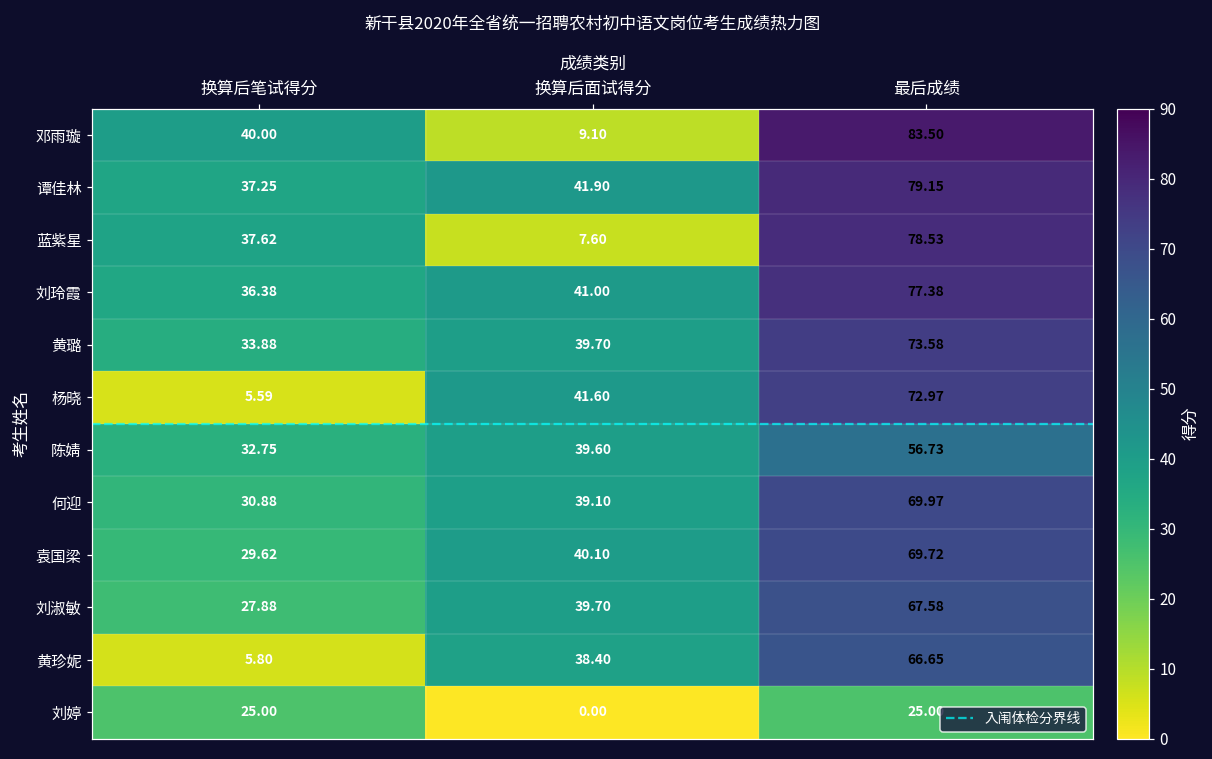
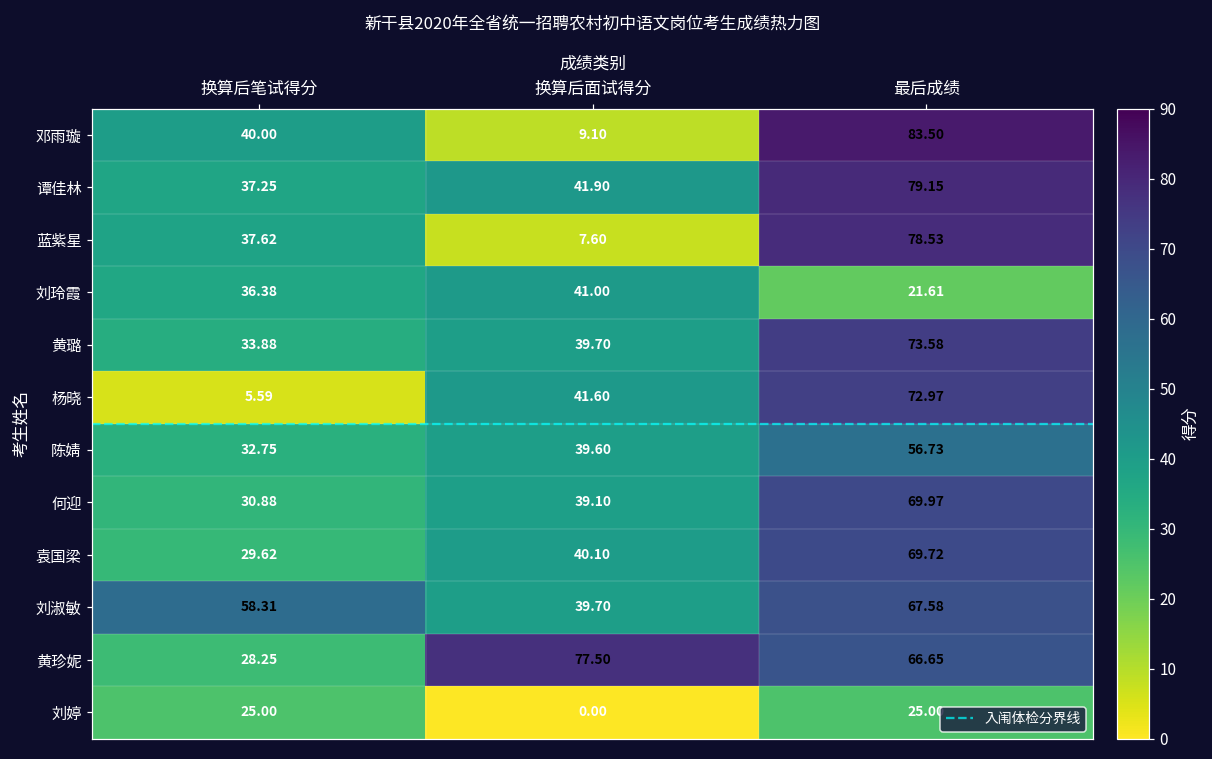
  {
    "邓雨璇": {
      "换算后笔试得分": 40.00,
      "换算后面试得分": 9.10,
      "最后成绩": 83.50
    },
    "谭佳林": {
      "换算后笔试得分": 37.25,
      "换算后面试得分": 41.90,
      "最后成绩": 79.15
    },
    "蓝紫星": {
      "换算后笔试得分": 37.62,
      "换算后面试得分": 7.60,
      "最后成绩": 78.53
    },
    "刘玲霞": {
      "换算后笔试得分": 36.38,
      "换算后面试得分": 41.00,
-     "最后成绩": 77.38
+     "最后成绩": 21.61
    },
    "黄璐": {
      "换算后笔试得分": 33.88,
      "换算后面试得分": 39.70,
      "最后成绩": 73.58
    },
    "杨晓": {
      "换算后笔试得分": 5.59,
      "换算后面试得分": 41.60,
      "最后成绩": 72.97
    },
    "陈婧": {
      "换算后笔试得分": 32.75,
      "换算后面试得分": 39.60,
      "最后成绩": 56.73
    },
    "何迎": {
      "换算后笔试得分": 30.88,
      "换算后面试得分": 39.10,
      "最后成绩": 69.97
    },
    "袁国梁": {
      "换算后笔试得分": 29.62,
      "换算后面试得分": 40.10,
      "最后成绩": 69.72
    },
    "刘淑敏": {
-     "换算后笔试得分": 27.88,
+     "换算后笔试得分": 58.31,
      "换算后面试得分": 39.70,
      "最后成绩": 67.58
    },
    "黄珍妮": {
-     "换算后笔试得分": 5.80,
-     "换算后面试得分": 38.40,
+     "换算后笔试得分": 28.25,
+     "换算后面试得分": 77.50,
      "最后成绩": 66.65
    },
    "刘婷": {
      "换算后笔试得分": 25.00,
      "换算后面试得分": 0.00
    }
  }
